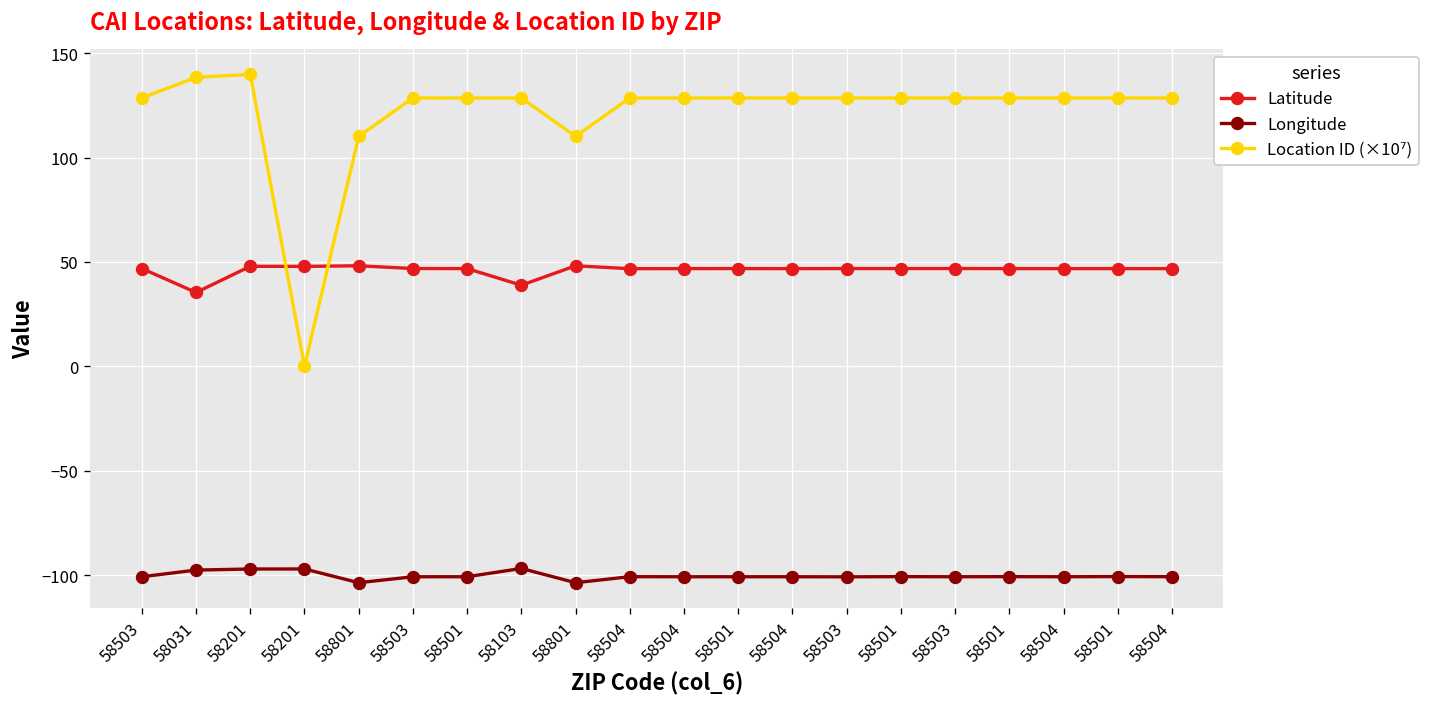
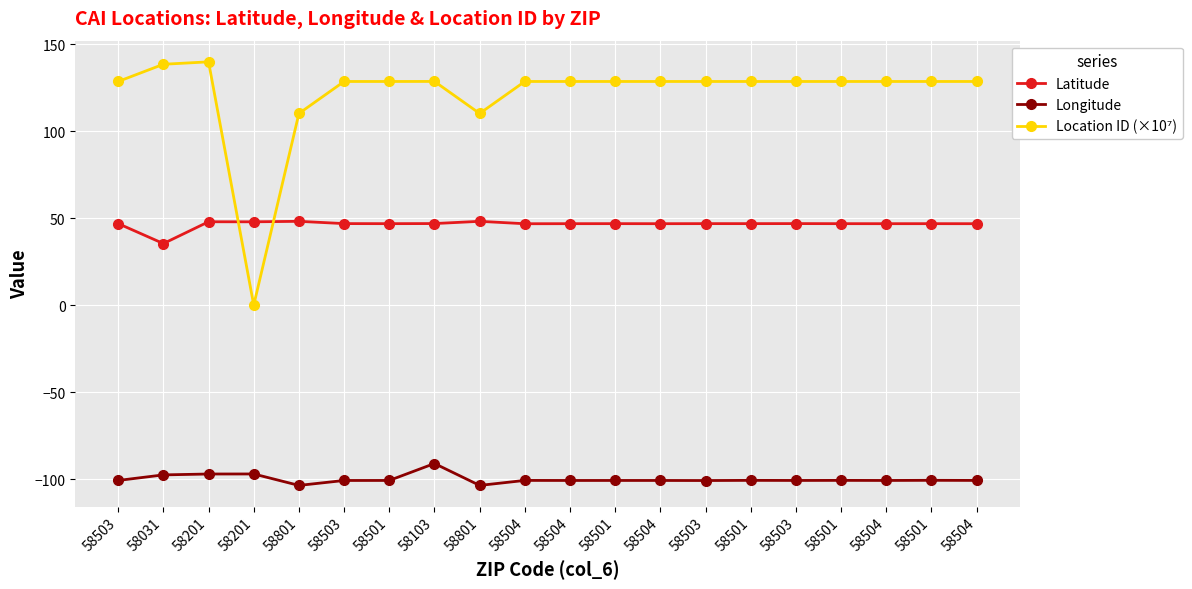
  {
    "Latitude": {
      "58031": 35,
-     "58103": 39
+     "58103": 47
    },
    "Longitude": {
      "58031": -98,
-     "58103": -97
+     "58103": -91
    },
    "Location ID (×10⁷)": {
      "58031": 138,
      "58103": 129
    }
  }
